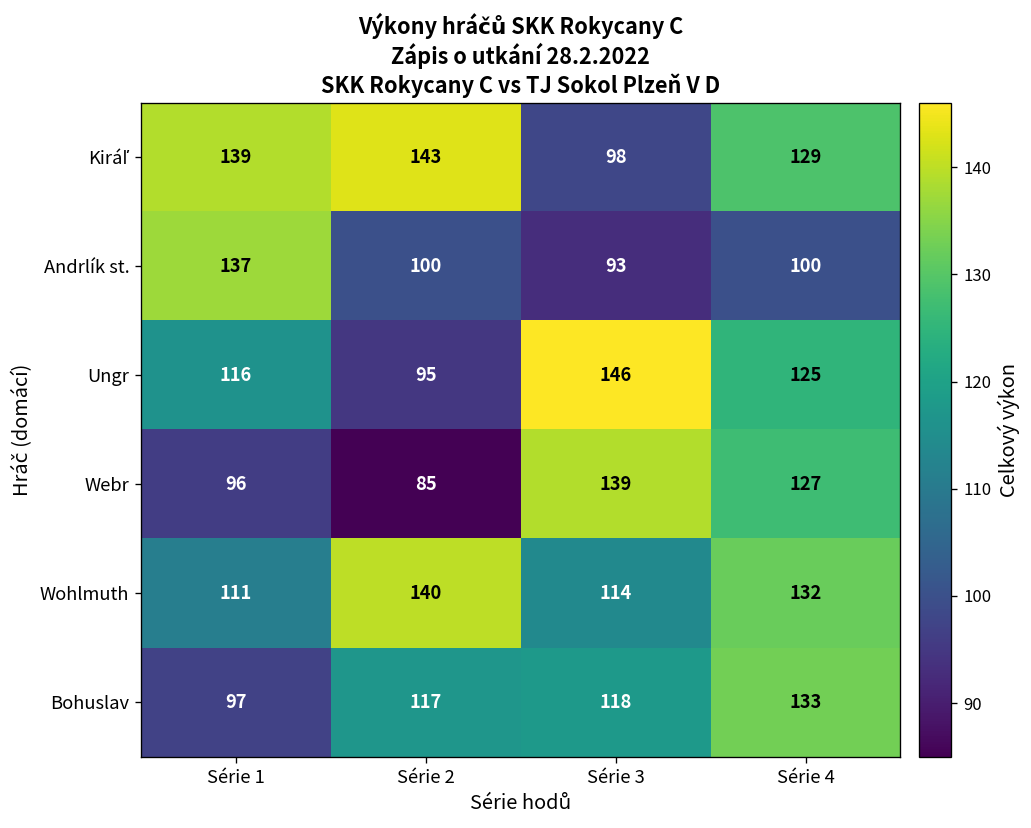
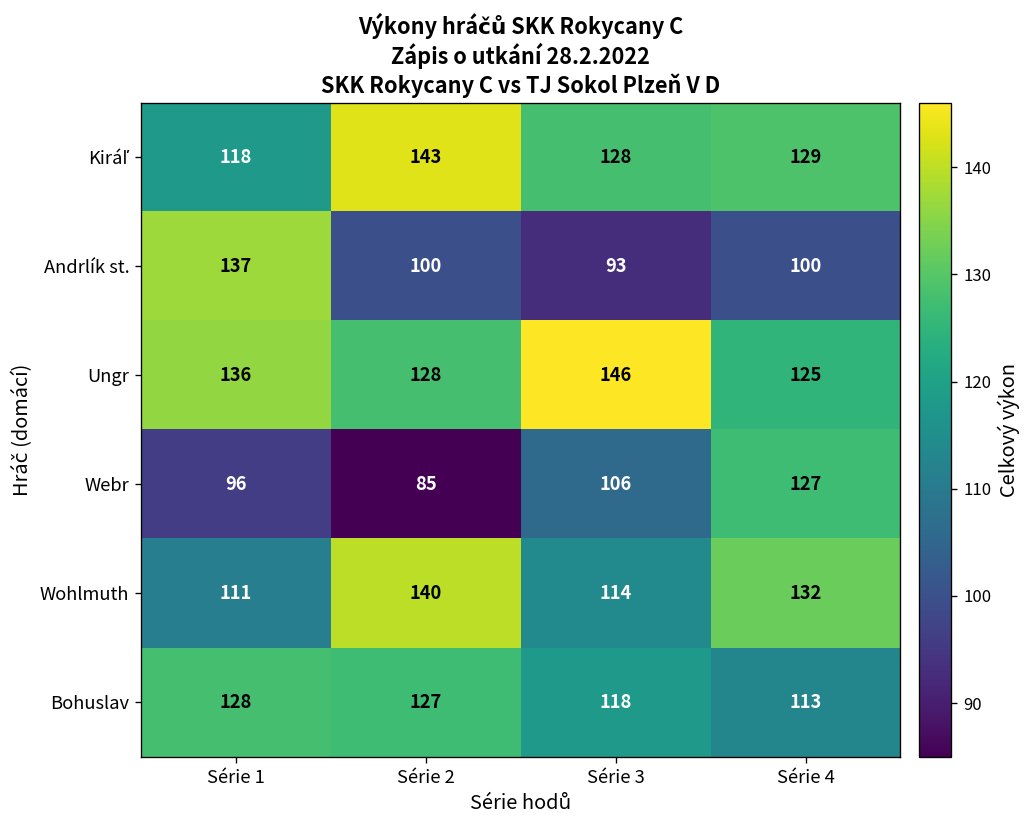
  {
    "Kiráľ": {
-     "Série 1": 139,
+     "Série 1": 118,
      "Série 2": 143,
-     "Série 3": 98,
+     "Série 3": 128,
      "Série 4": 129
    },
    "Andrlík st.": {
      "Série 1": 137,
      "Série 2": 100,
      "Série 3": 93,
      "Série 4": 100
    },
    "Ungr": {
-     "Série 1": 116,
-     "Série 2": 95,
+     "Série 1": 136,
+     "Série 2": 128,
      "Série 3": 146,
      "Série 4": 125
    },
    "Webr": {
      "Série 1": 96,
      "Série 2": 85,
-     "Série 3": 139,
+     "Série 3": 106,
      "Série 4": 127
    },
    "Wohlmuth": {
      "Série 1": 111,
      "Série 2": 140,
      "Série 3": 114,
      "Série 4": 132
    },
    "Bohuslav": {
-     "Série 1": 97,
-     "Série 2": 117,
+     "Série 1": 128,
+     "Série 2": 127,
      "Série 3": 118,
-     "Série 4": 133
+     "Série 4": 113
    }
  }
